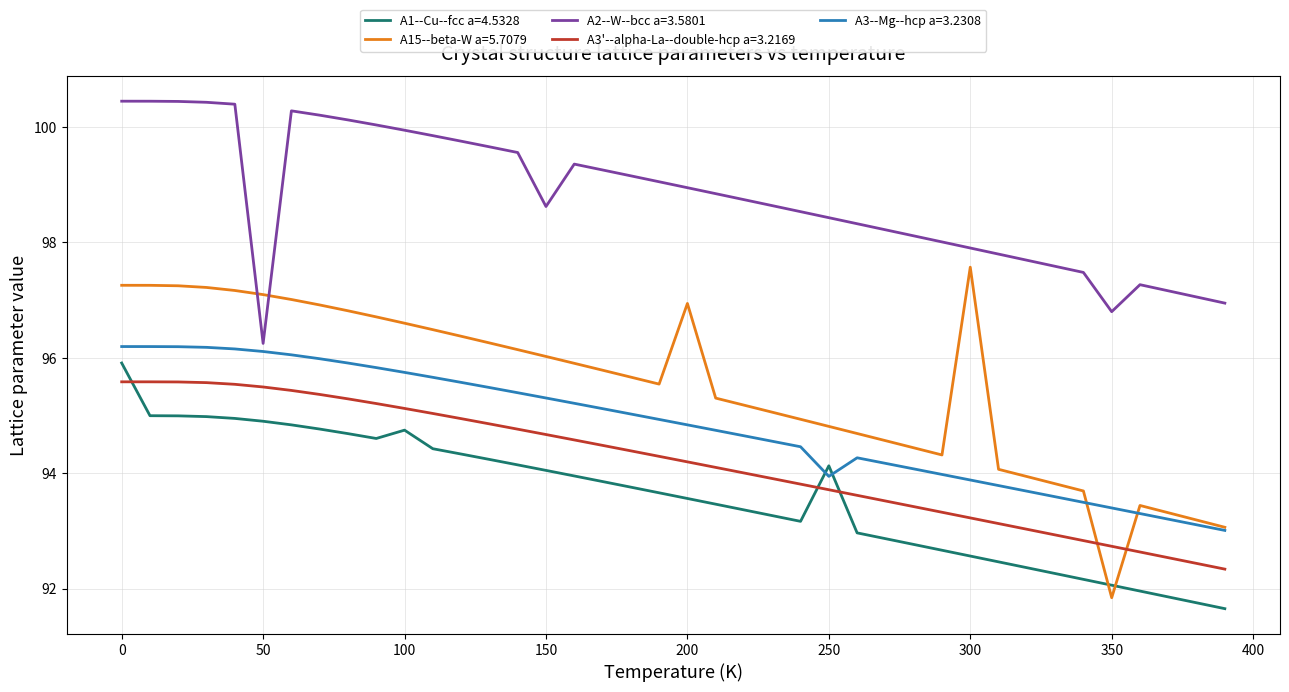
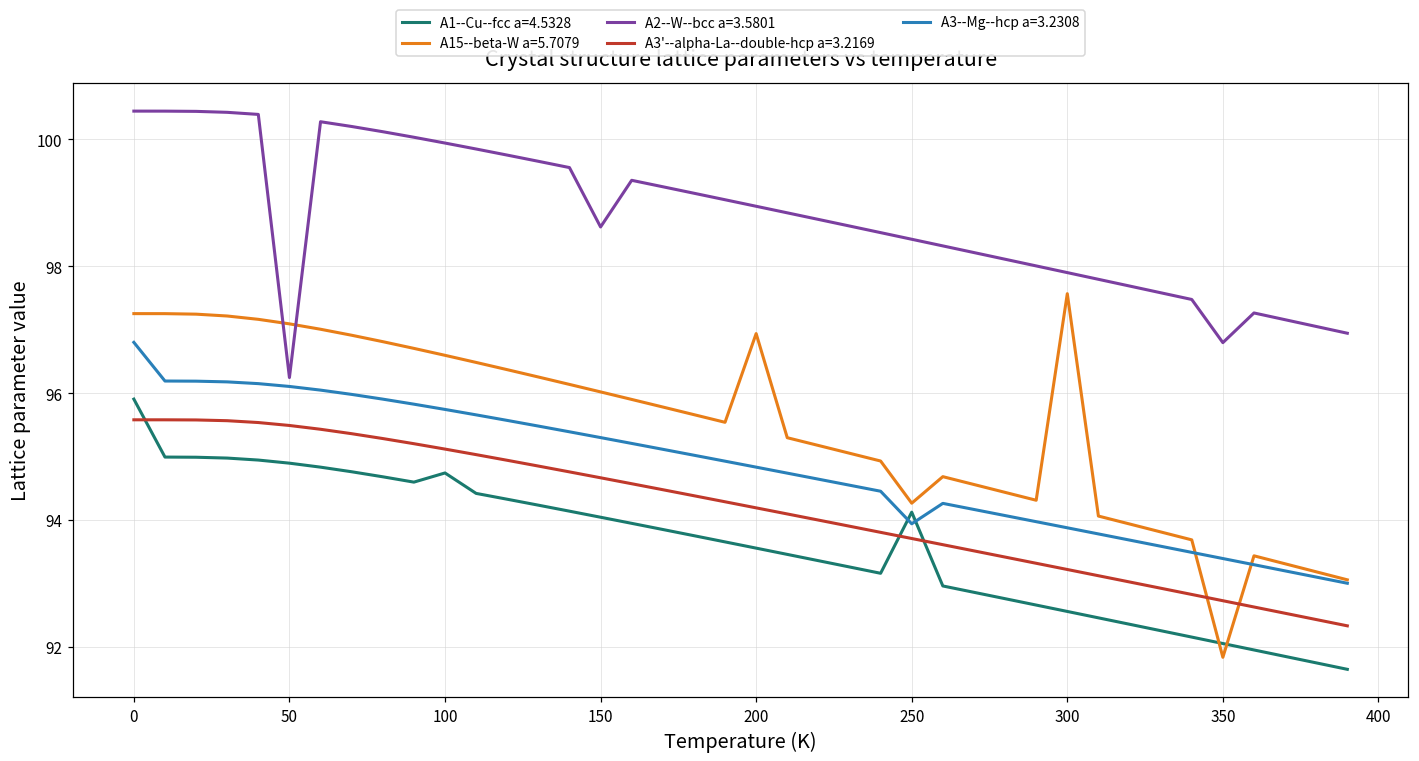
  {
    "A1--Cu--fcc a=4.5328": {
      "0": 95.9,
      "50": 94.9,
      "100": 94.7,
      "150": 94.0,
      "200": 93.6,
      "250": 94.1,
      "300": 92.6,
      "350": 92.1
    },
    "A15--beta-W a=5.7079": {
      "0": 97.3,
      "50": 97.1,
      "100": 96.6,
      "150": 96.0,
      "200": 96.9,
-     "250": 94.8,
+     "250": 94.3,
      "300": 97.6,
      "350": 91.8
    },
    "A2--W--bcc a=3.5801": {
      "0": 100.4,
      "50": 96.2,
      "100": 99.9,
      "150": 98.6,
      "200": 98.9,
      "250": 98.4,
      "300": 97.9,
      "350": 96.8
    },
    "A3'--alpha-La--double-hcp a=3.2169": {
      "0": 95.6,
      "50": 95.5,
      "100": 95.1,
      "150": 94.7,
      "200": 94.2,
      "250": 93.7,
      "300": 93.2,
      "350": 92.7
    },
    "A3--Mg--hcp a=3.2308": {
-     "0": 96.2,
+     "0": 96.8,
      "50": 96.1,
      "100": 95.7,
      "150": 95.3,
      "200": 94.8,
      "250": 93.9,
      "300": 93.9,
      "350": 93.4
    }
  }
